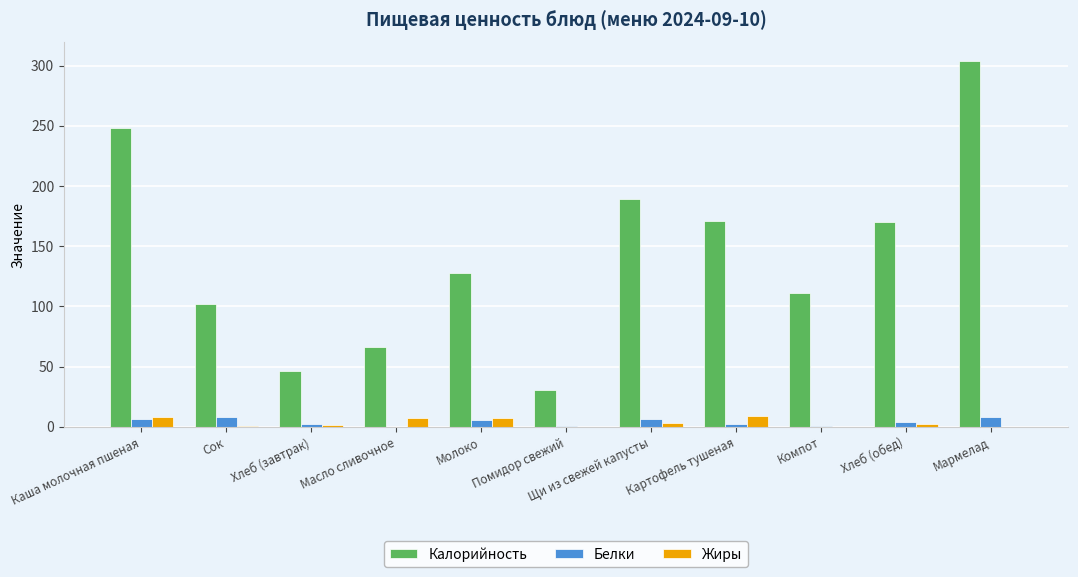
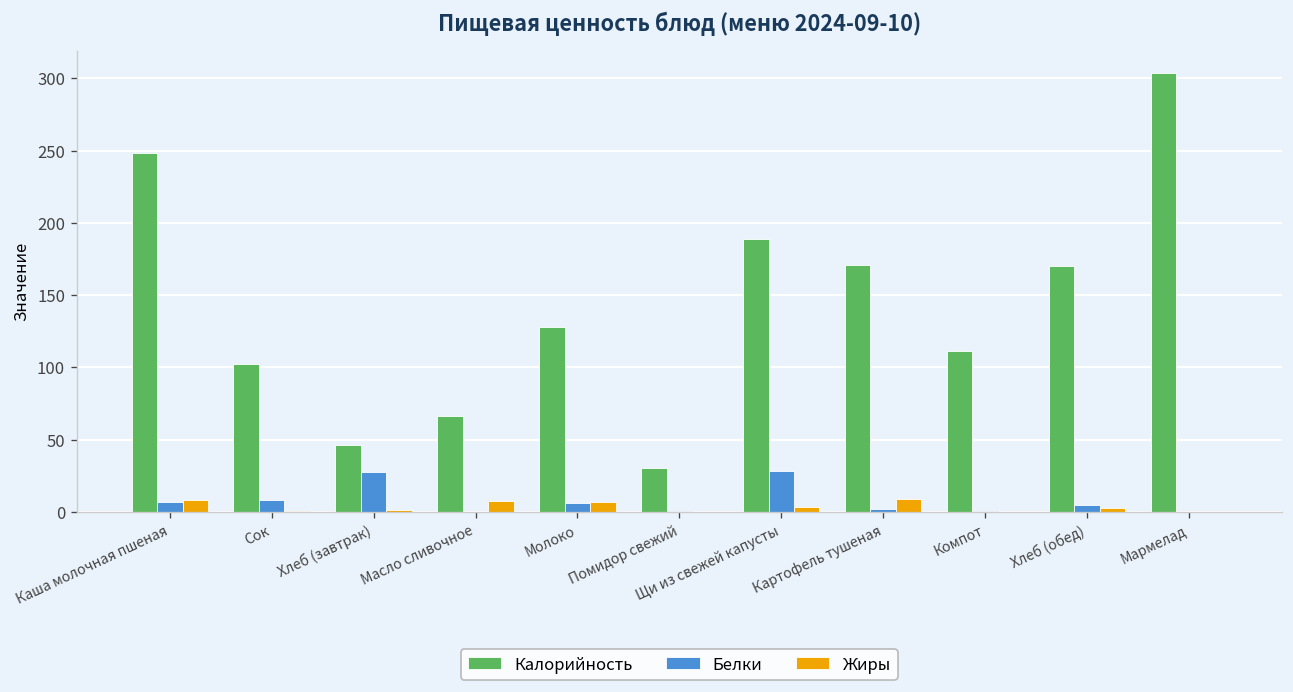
  {
    "Калорийность": {
      "Каша молочная пшеная": 248,
      "Сок": 102,
      "Хлеб (завтрак)": 46,
      "Масло сливочное": 66,
      "Молоко": 128,
      "Помидор свежий": 30,
      "Щи из свежей капусты": 189,
      "Картофель тушеная": 171,
      "Компот": 111,
      "Хлеб (обед)": 170,
      "Мармелад": 304
    },
    "Белки": {
      "Каша молочная пшеная": 7,
      "Сок": 8,
-     "Хлеб (завтрак)": 2,
+     "Хлеб (завтрак)": 28,
      "Молоко": 6,
-     "Щи из свежей капусты": 6,
+     "Щи из свежей капусты": 28,
      "Хлеб (обед)": 4,
-     "Мармелад": 8
+     "Мармелад": 0
    },
    "Жиры": {
      "Каша молочная пшеная": 8,
      "Масло сливочное": 7,
      "Молоко": 7,
      "Помидор свежий": 0,
      "Щи из свежей капусты": 3,
      "Картофель тушеная": 9,
      "Компот": 0,
      "Хлеб (обед)": 3
    }
  }
